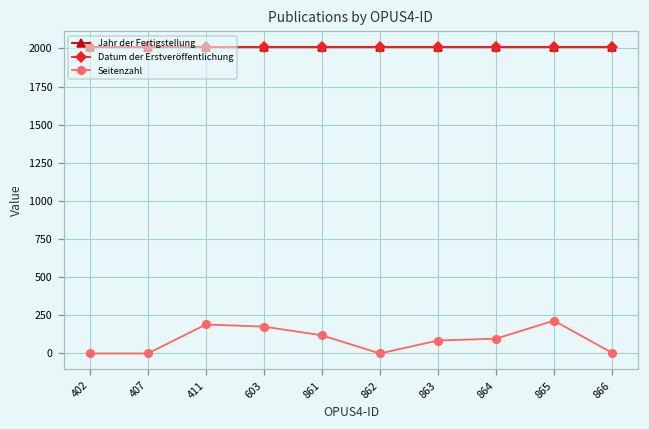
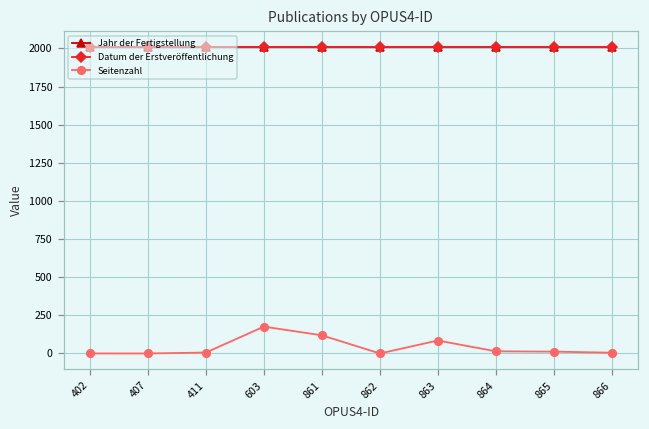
  {
    "Datum der Erstveröffentlichung": {
      "603": 2010,
      "861": 2010,
      "862": 2010,
      "863": 2010,
      "864": 2010,
      "865": 2010,
      "866": 2010
    },
    "Seitenzahl": {
      "402": 0,
      "407": 0,
-     "411": 190,
+     "411": 10,
      "603": 180,
      "861": 120,
      "862": 0,
      "863": 90,
-     "864": 100,
-     "865": 220,
+     "864": 10,
+     "865": 10,
      "866": 10
    }
  }
